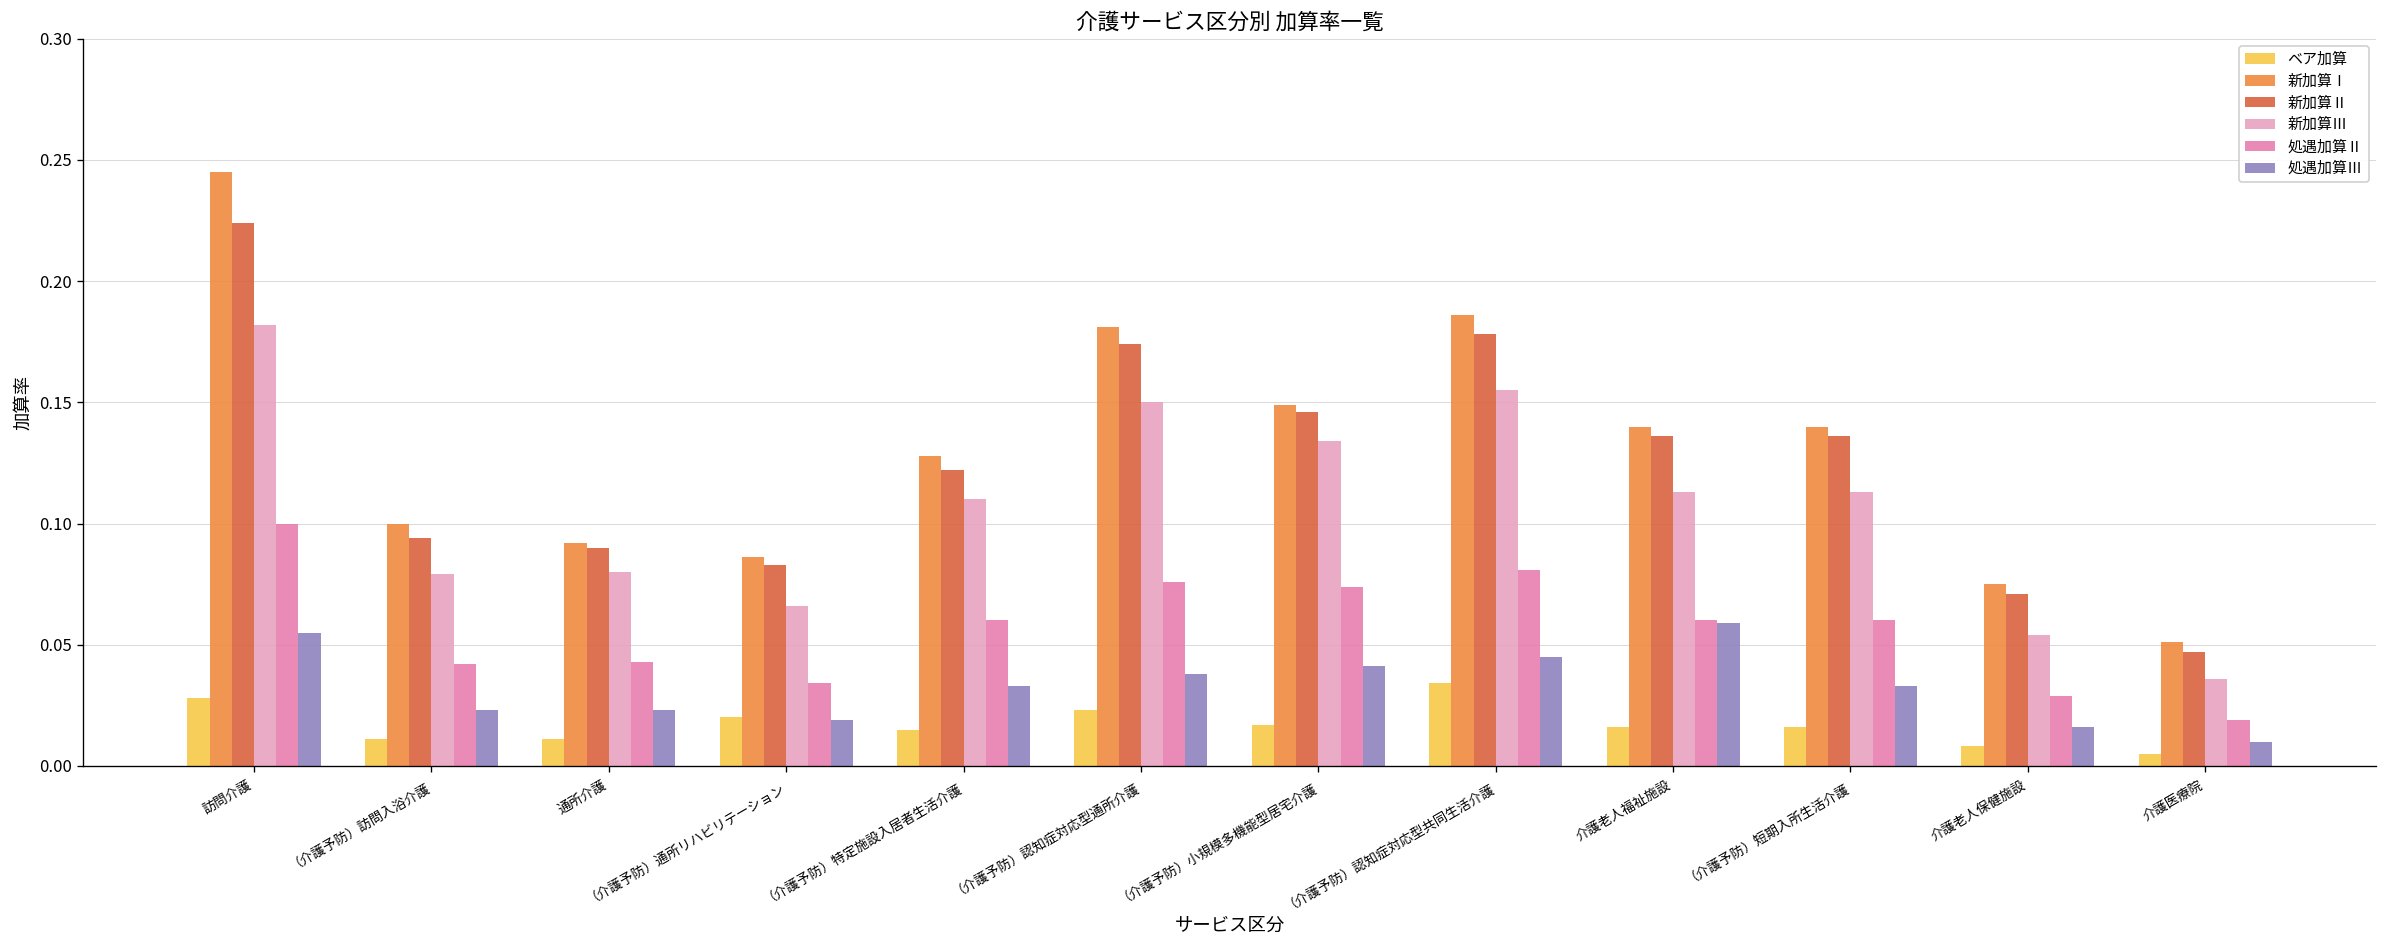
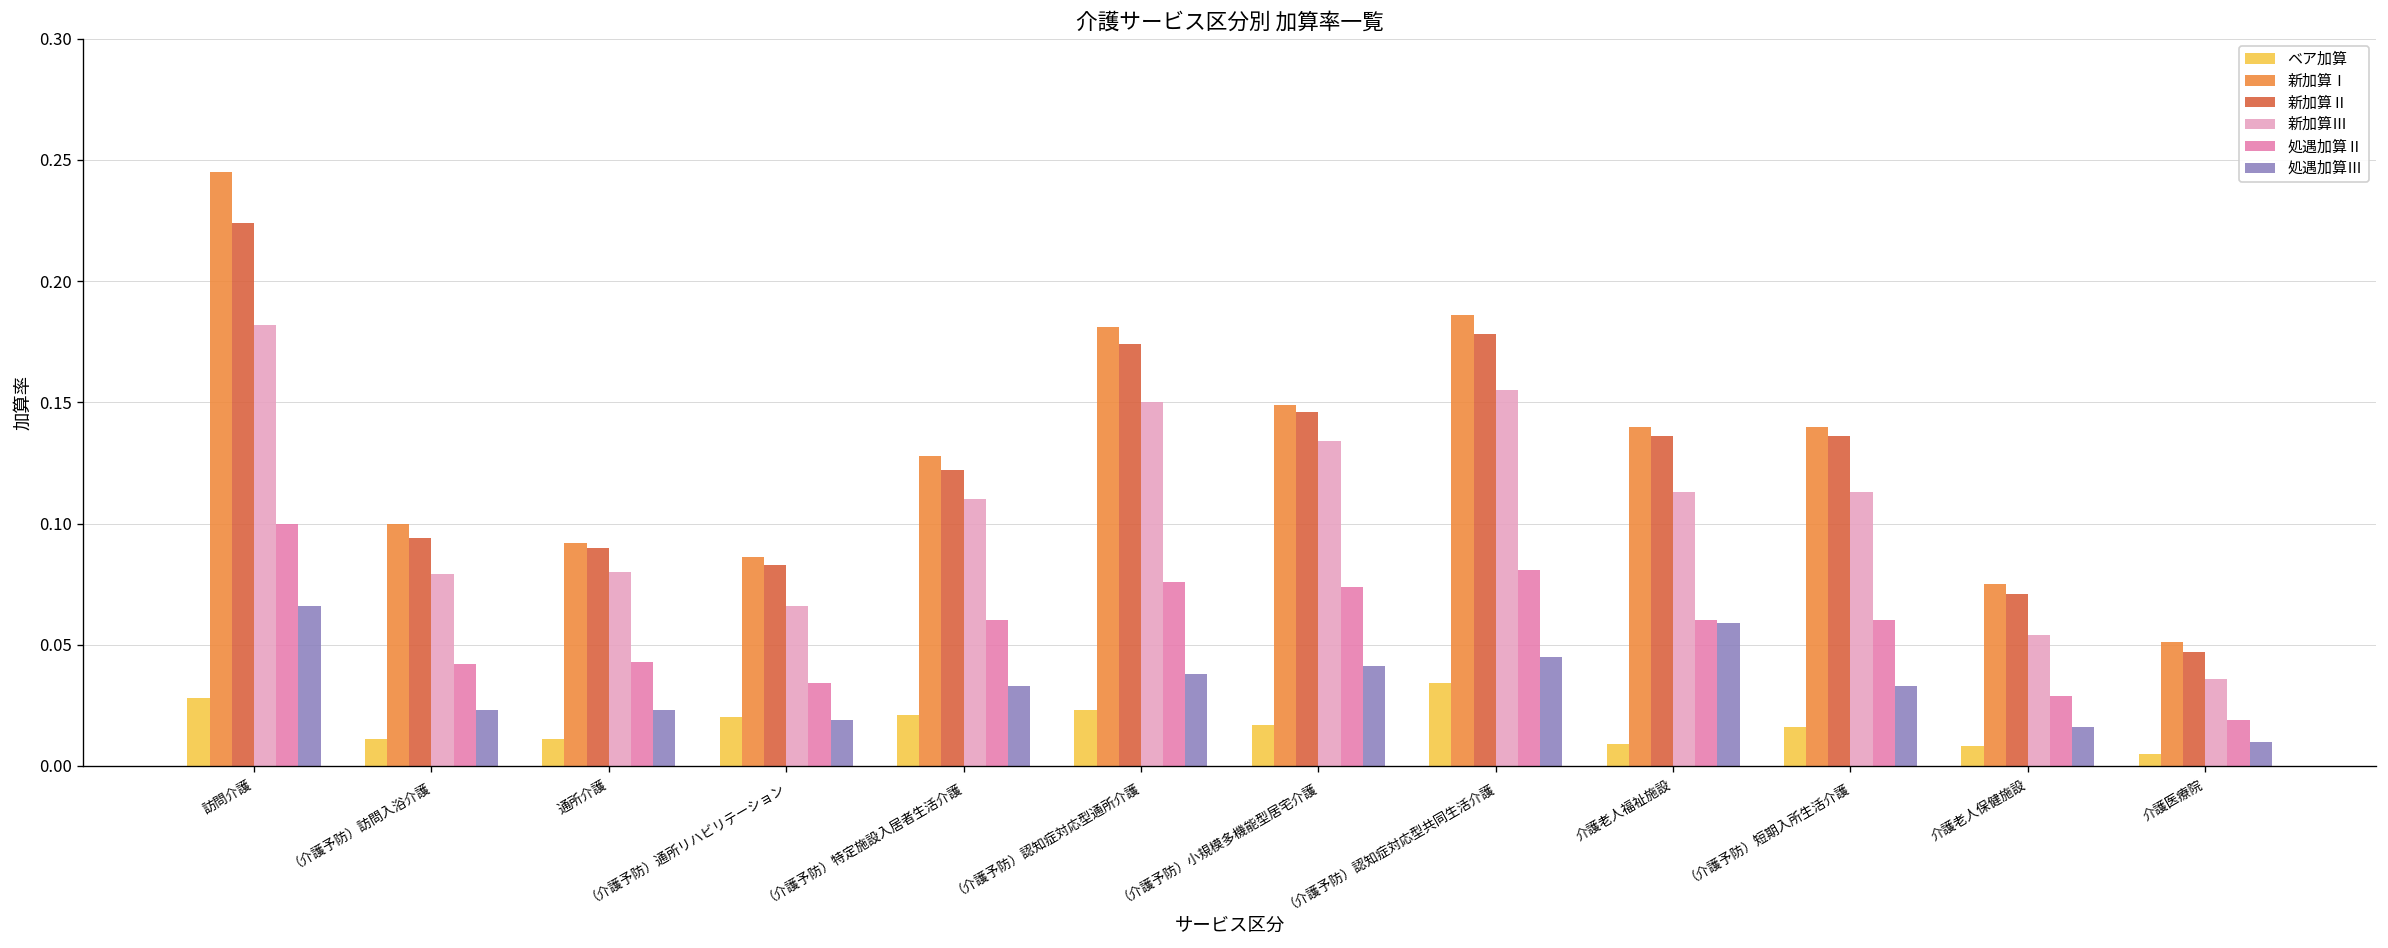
  {
    "ベア加算": {
      "訪問介護": 0.028,
      "（介護予防）訪問入浴介護": 0.011,
      "通所介護": 0.011,
      "（介護予防）通所リハビリテーション": 0.020,
-     "（介護予防）特定施設入居者生活介護": 0.015,
+     "（介護予防）特定施設入居者生活介護": 0.021,
      "（介護予防）認知症対応型通所介護": 0.023,
      "（介護予防）小規模多機能型居宅介護": 0.017,
      "（介護予防）認知症対応型共同生活介護": 0.034,
-     "介護老人福祉施設": 0.016,
+     "介護老人福祉施設": 0.009,
      "（介護予防）短期入所生活介護": 0.016,
      "介護老人保健施設": 0.008,
      "介護医療院": 0.005
    },
    "処遇加算Ⅲ": {
-     "訪問介護": 0.055,
+     "訪問介護": 0.066,
      "（介護予防）訪問入浴介護": 0.023,
      "通所介護": 0.023,
      "（介護予防）通所リハビリテーション": 0.019,
      "（介護予防）特定施設入居者生活介護": 0.033,
      "（介護予防）認知症対応型通所介護": 0.038,
      "（介護予防）小規模多機能型居宅介護": 0.041,
      "（介護予防）認知症対応型共同生活介護": 0.045,
      "介護老人福祉施設": 0.059,
      "（介護予防）短期入所生活介護": 0.033,
      "介護老人保健施設": 0.016,
      "介護医療院": 0.010
    }
  }
